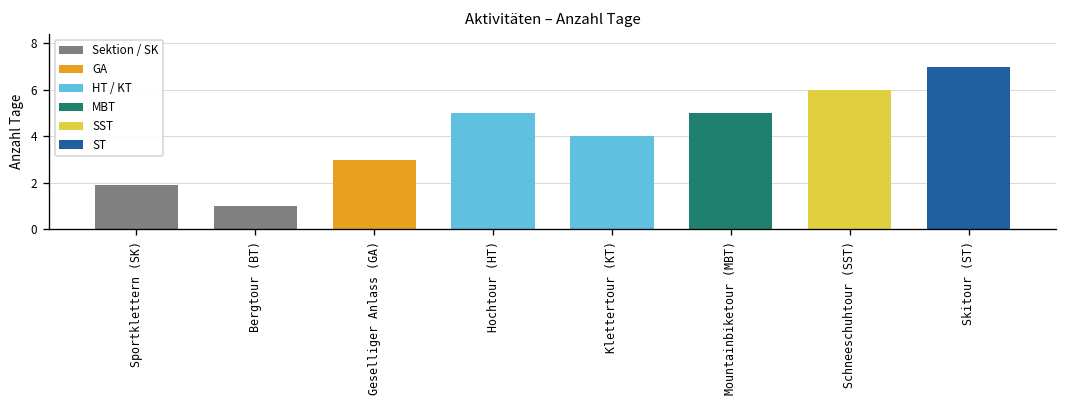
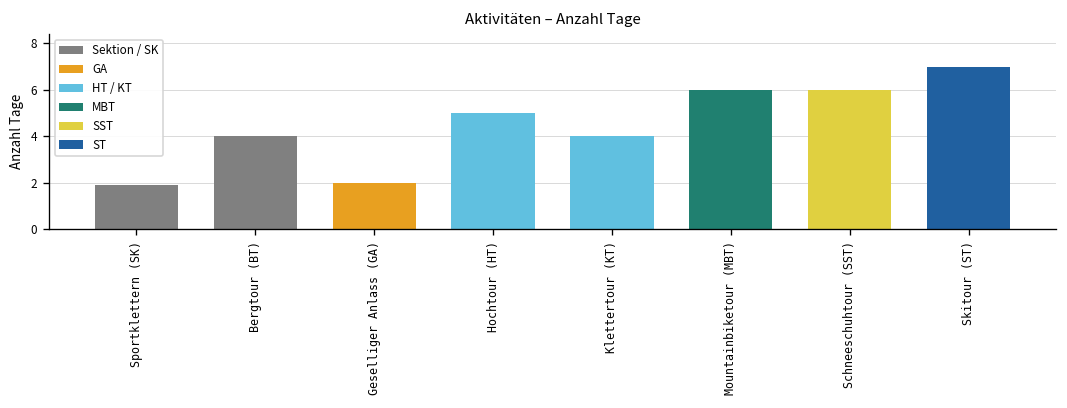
  {
    "Sportklettern (SK)": 2,
-   "Bergtour (BT)": 1,
-   "Geselliger Anlass (GA)": 3,
+   "Bergtour (BT)": 4,
+   "Geselliger Anlass (GA)": 2,
    "Hochtour (HT)": 5,
    "Klettertour (KT)": 4,
-   "Mountainbiketour (MBT)": 5,
+   "Mountainbiketour (MBT)": 6,
    "Schneeschuhtour (SST)": 6,
    "Skitour (ST)": 7
  }
